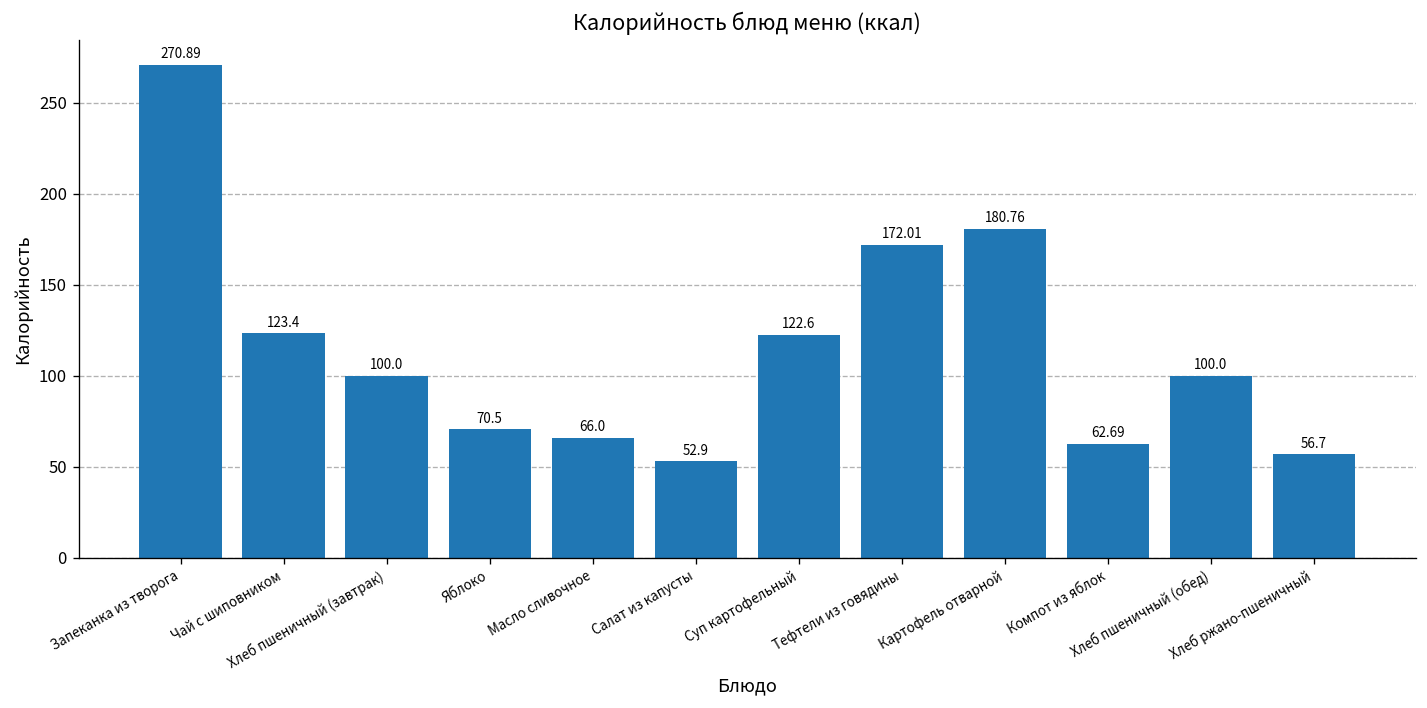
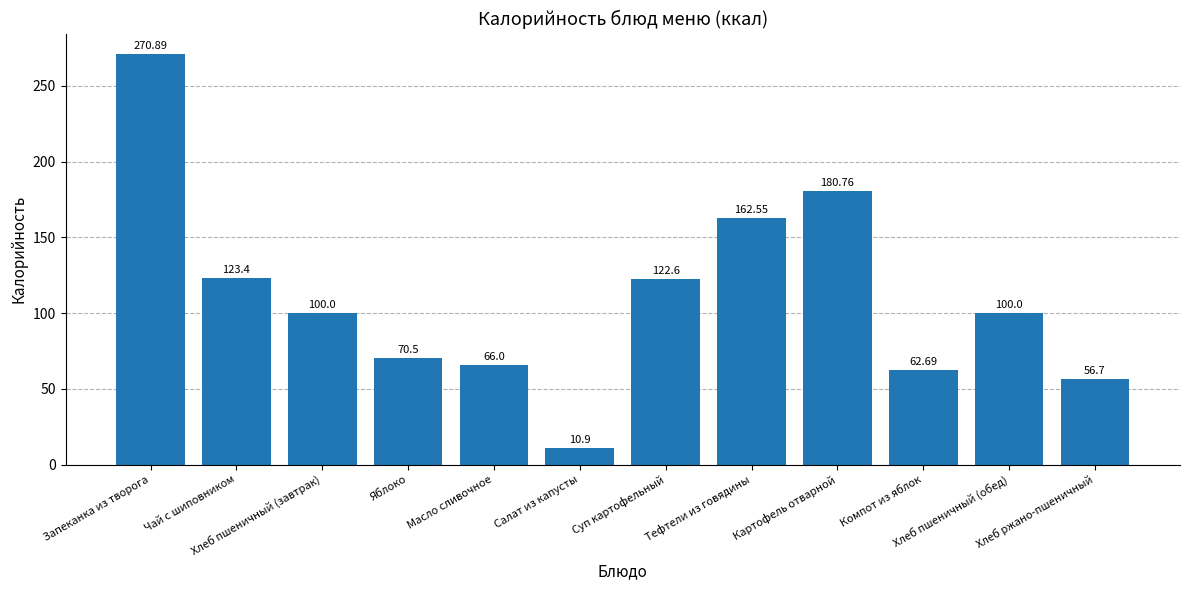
  {
    "Запеканка из творога": 270.89,
    "Чай с шиповником": 123.4,
    "Хлеб пшеничный (завтрак)": 100.0,
    "Яблоко": 70.5,
    "Масло сливочное": 66.0,
-   "Салат из капусты": 52.9,
+   "Салат из капусты": 10.9,
    "Суп картофельный": 122.6,
-   "Тефтели из говядины": 172.01,
+   "Тефтели из говядины": 162.55,
    "Картофель отварной": 180.76,
    "Компот из яблок": 62.69,
    "Хлеб пшеничный (обед)": 100.0,
    "Хлеб ржано-пшеничный": 56.7
  }
